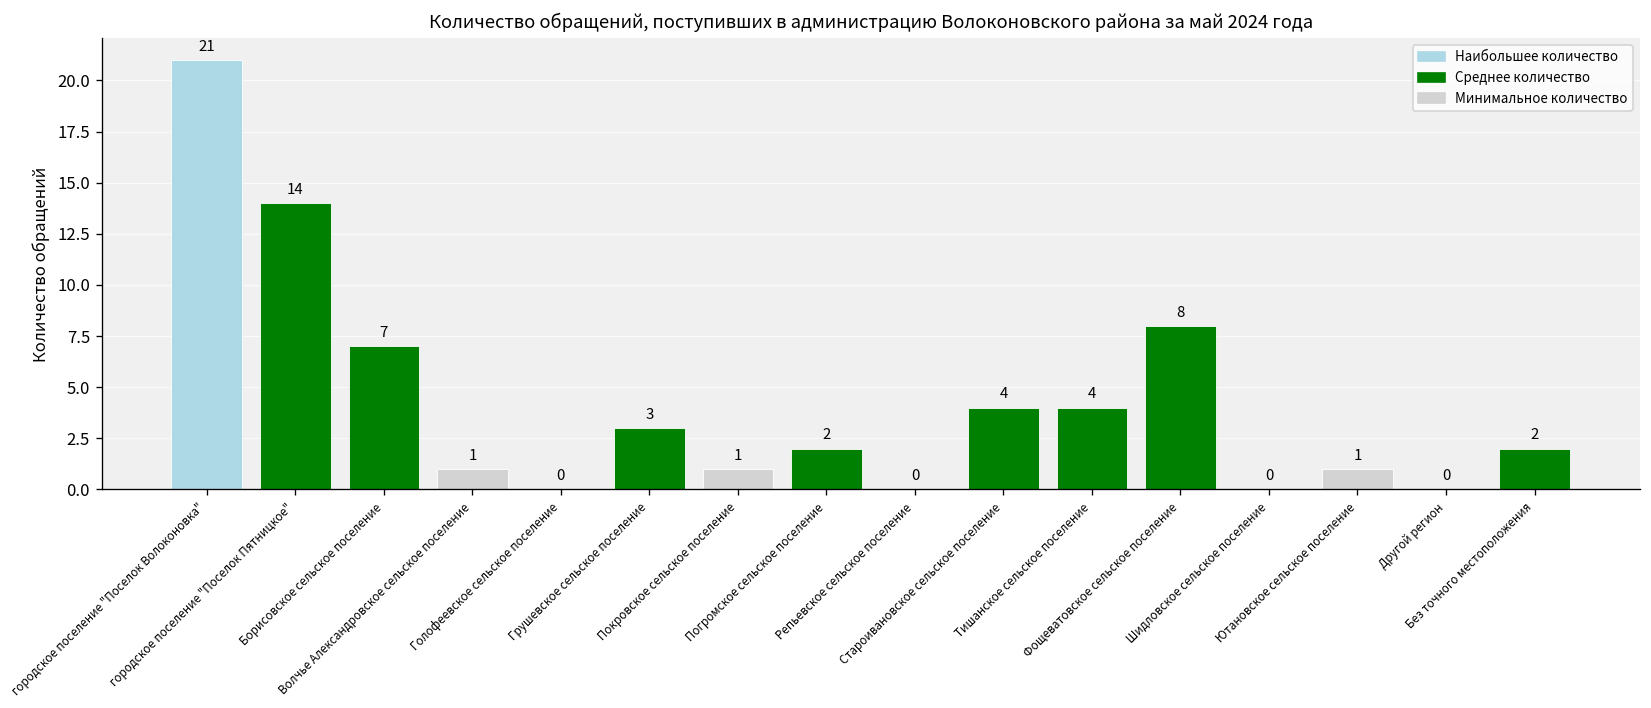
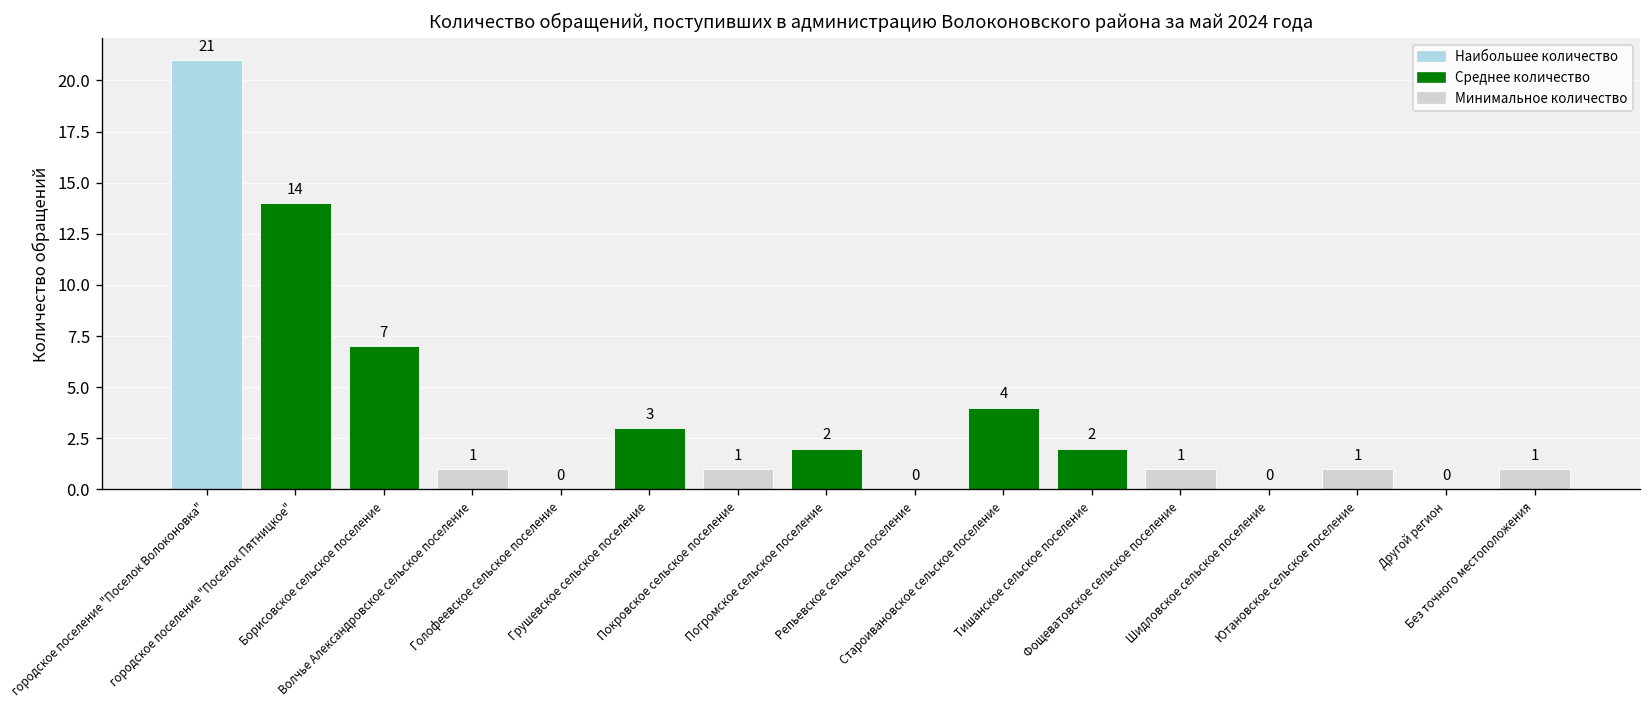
  {
    "городское поселение \"Поселок Волоконовка\"": 21,
    "городское поселение \"Поселок Пятницкое\"": 14,
    "Борисовское сельское поселение": 7,
    "Волчье Александровское сельское поселение": 1,
    "Голофеевское сельское поселение": 0,
    "Грушевское сельское поселение": 3,
    "Покровское сельское поселение": 1,
    "Погромское сельское поселение": 2,
    "Репьевское сельское поселение": 0,
    "Староивановское сельское поселение": 4,
-   "Тишанское сельское поселение": 4,
-   "Фощеватовское сельское поселение": 8,
+   "Тишанское сельское поселение": 2,
+   "Фощеватовское сельское поселение": 1,
    "Шидловское сельское поселение": 0,
    "Ютановское сельское поселение": 1,
    "Другой регион": 0,
-   "Без точного местоположения": 2
+   "Без точного местоположения": 1
  }
